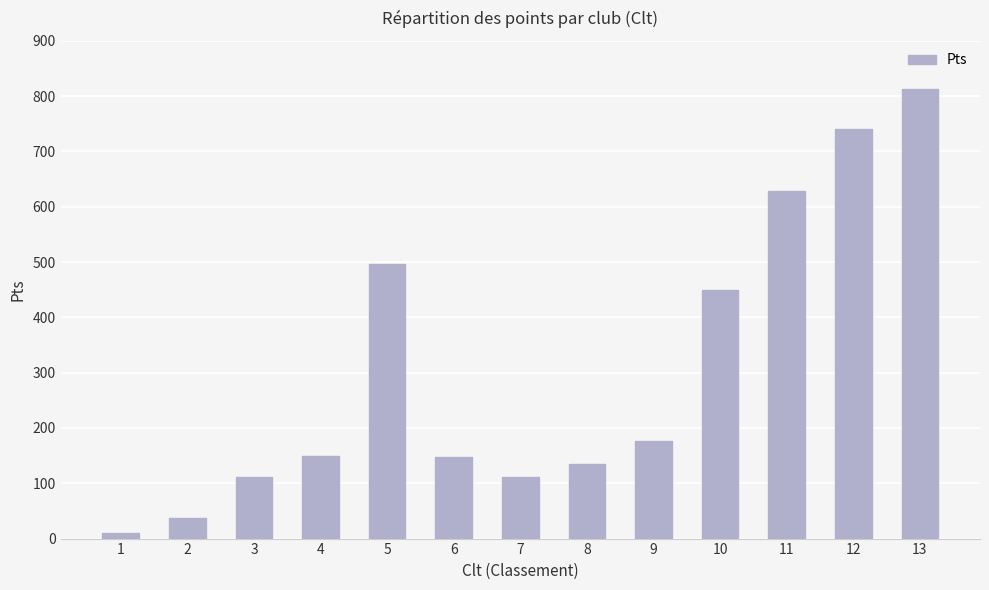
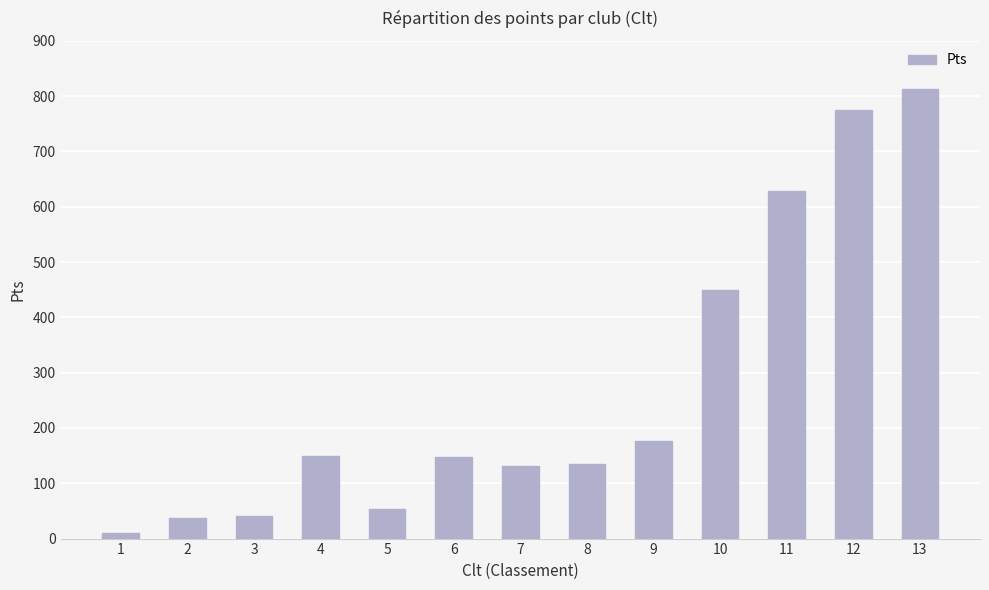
  {
    "1": 10,
    "2": 40,
-   "3": 110,
+   "3": 40,
    "4": 150,
-   "5": 500,
+   "5": 50,
    "6": 150,
-   "7": 110,
+   "7": 130,
    "8": 140,
    "9": 180,
    "10": 450,
    "11": 630,
-   "12": 740,
+   "12": 770,
    "13": 810
  }
